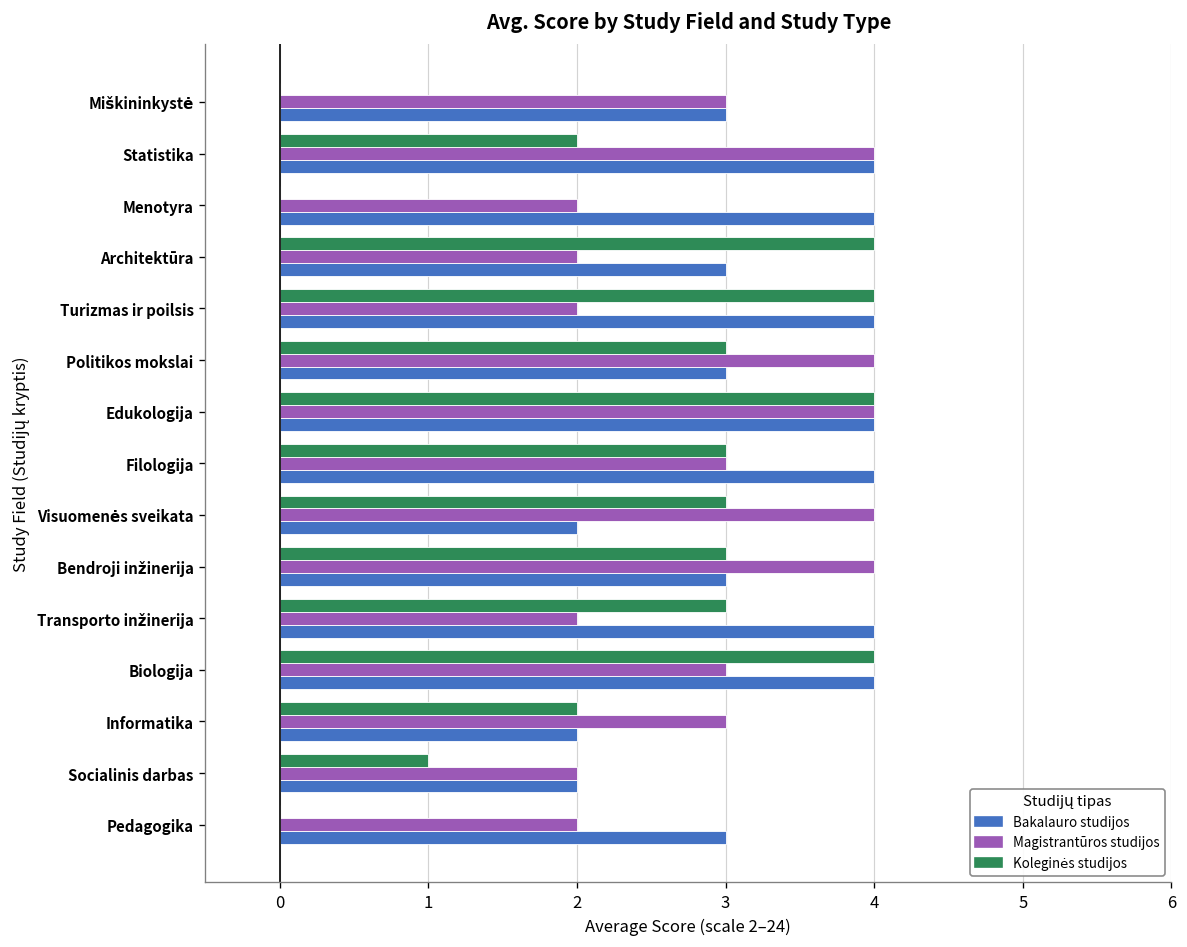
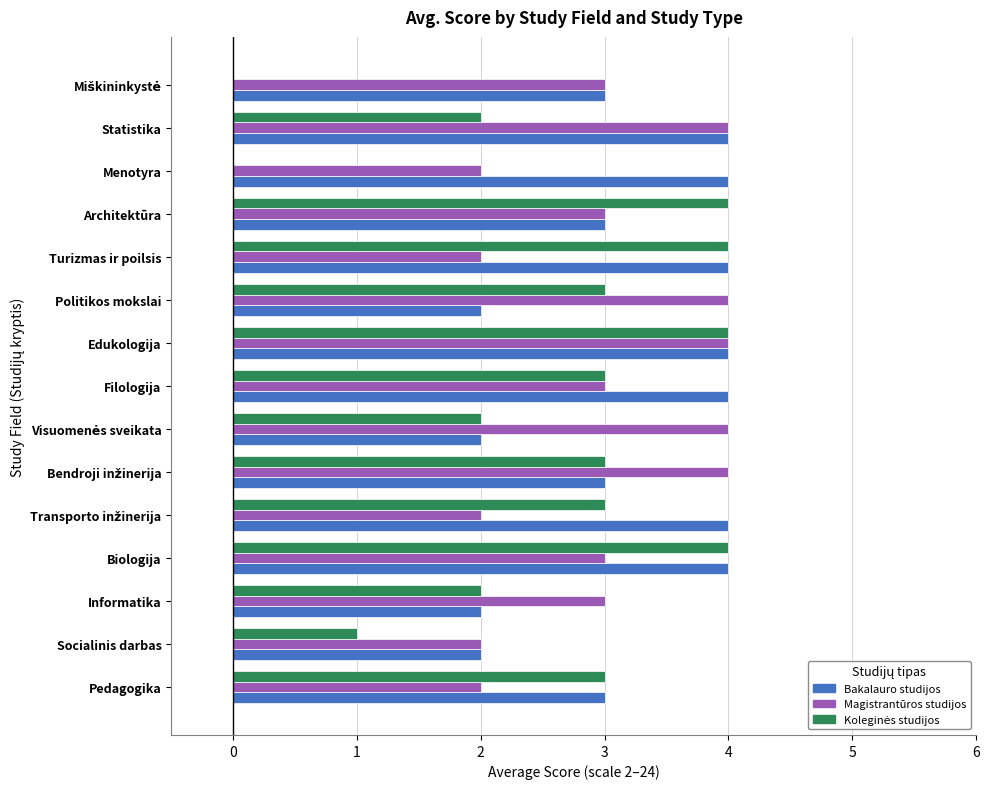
  {
    "Bakalauro studijos": {
      "Miškininkystė": 3,
      "Statistika": 4,
      "Menotyra": 4,
      "Architektūra": 3,
      "Turizmas ir poilsis": 4,
-     "Politikos mokslai": 3,
+     "Politikos mokslai": 2,
      "Edukologija": 4,
      "Filologija": 4,
      "Visuomenės sveikata": 2,
      "Bendroji inžinerija": 3,
      "Transporto inžinerija": 4,
      "Biologija": 4,
      "Informatika": 2,
      "Socialinis darbas": 2,
      "Pedagogika": 3
    },
    "Magistrantūros studijos": {
      "Miškininkystė": 3,
      "Statistika": 4,
      "Menotyra": 2,
-     "Architektūra": 2,
+     "Architektūra": 3,
      "Turizmas ir poilsis": 2,
      "Politikos mokslai": 4,
      "Edukologija": 4,
      "Filologija": 3,
      "Visuomenės sveikata": 4,
      "Bendroji inžinerija": 4,
      "Transporto inžinerija": 2,
      "Biologija": 3,
      "Informatika": 3,
      "Socialinis darbas": 2,
      "Pedagogika": 2
    },
    "Koleginės studijos": {
      "Miškininkystė": 0,
      "Statistika": 2,
      "Menotyra": 0,
      "Architektūra": 4,
      "Turizmas ir poilsis": 4,
      "Politikos mokslai": 3,
      "Edukologija": 4,
      "Filologija": 3,
-     "Visuomenės sveikata": 3,
+     "Visuomenės sveikata": 2,
      "Bendroji inžinerija": 3,
      "Transporto inžinerija": 3,
      "Biologija": 4,
      "Informatika": 2,
      "Socialinis darbas": 1,
-     "Pedagogika": 0
+     "Pedagogika": 3
    }
  }
